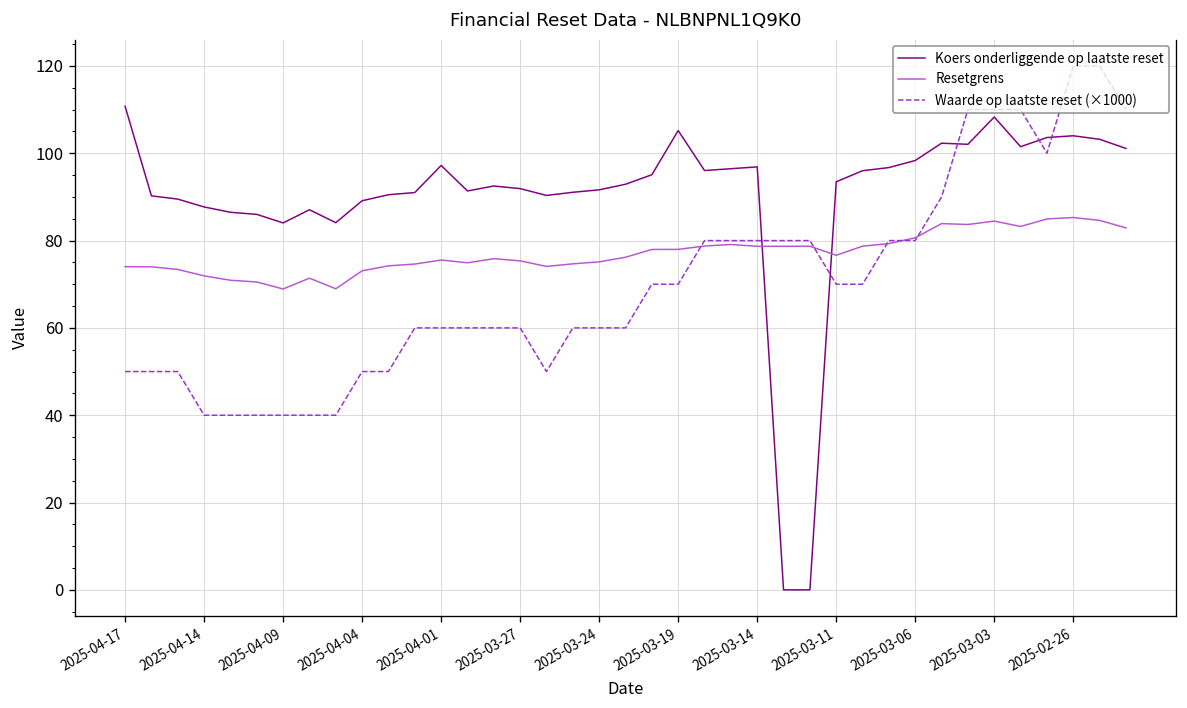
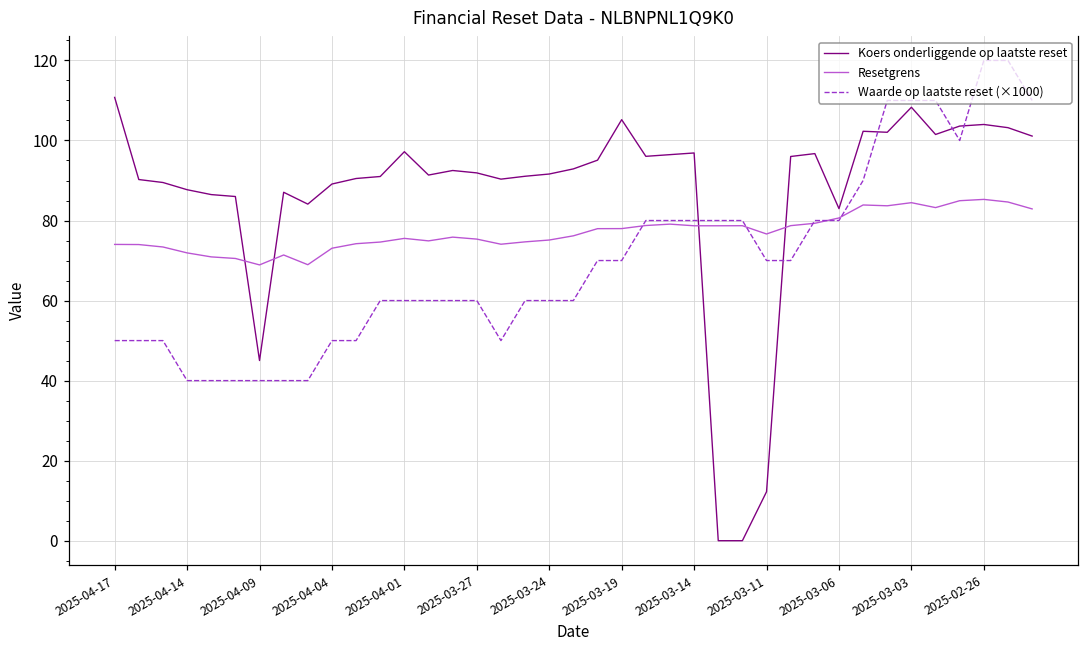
  {
    "Koers onderliggende op laatste reset": {
      "2025-04-17": 111,
      "2025-04-14": 88,
-     "2025-04-09": 84,
+     "2025-04-09": 45,
      "2025-04-04": 89,
      "2025-04-01": 97,
      "2025-03-27": 92,
      "2025-03-24": 92,
      "2025-03-19": 105,
      "2025-03-14": 97,
-     "2025-03-11": 93,
-     "2025-03-06": 98,
+     "2025-03-11": 12,
+     "2025-03-06": 83,
      "2025-03-03": 108,
      "2025-02-26": 104
    }
  }
